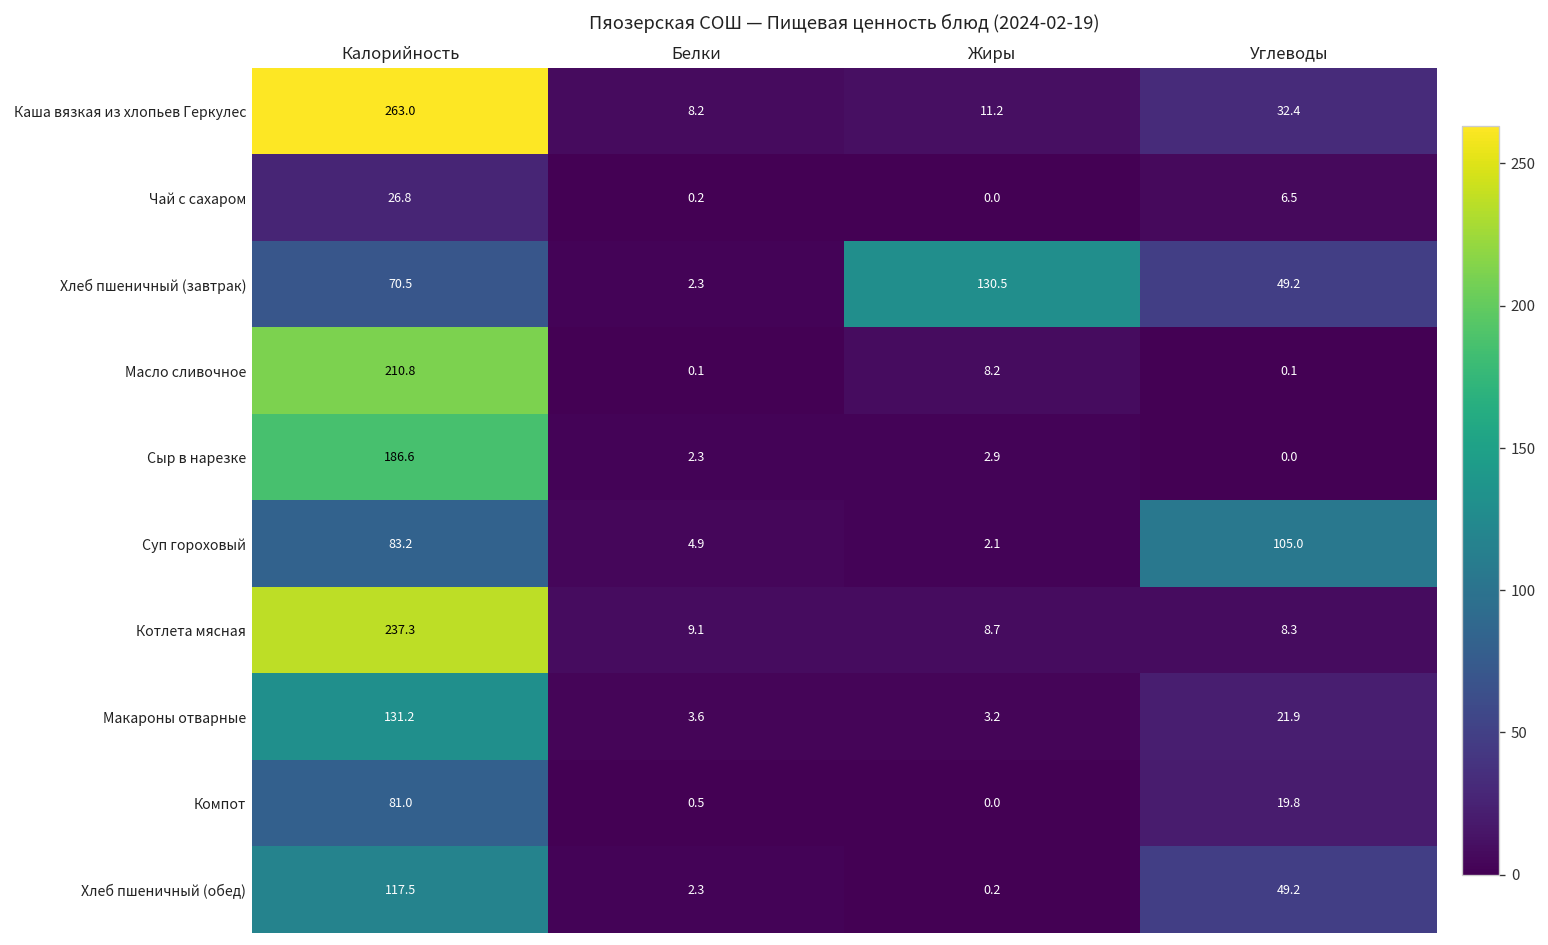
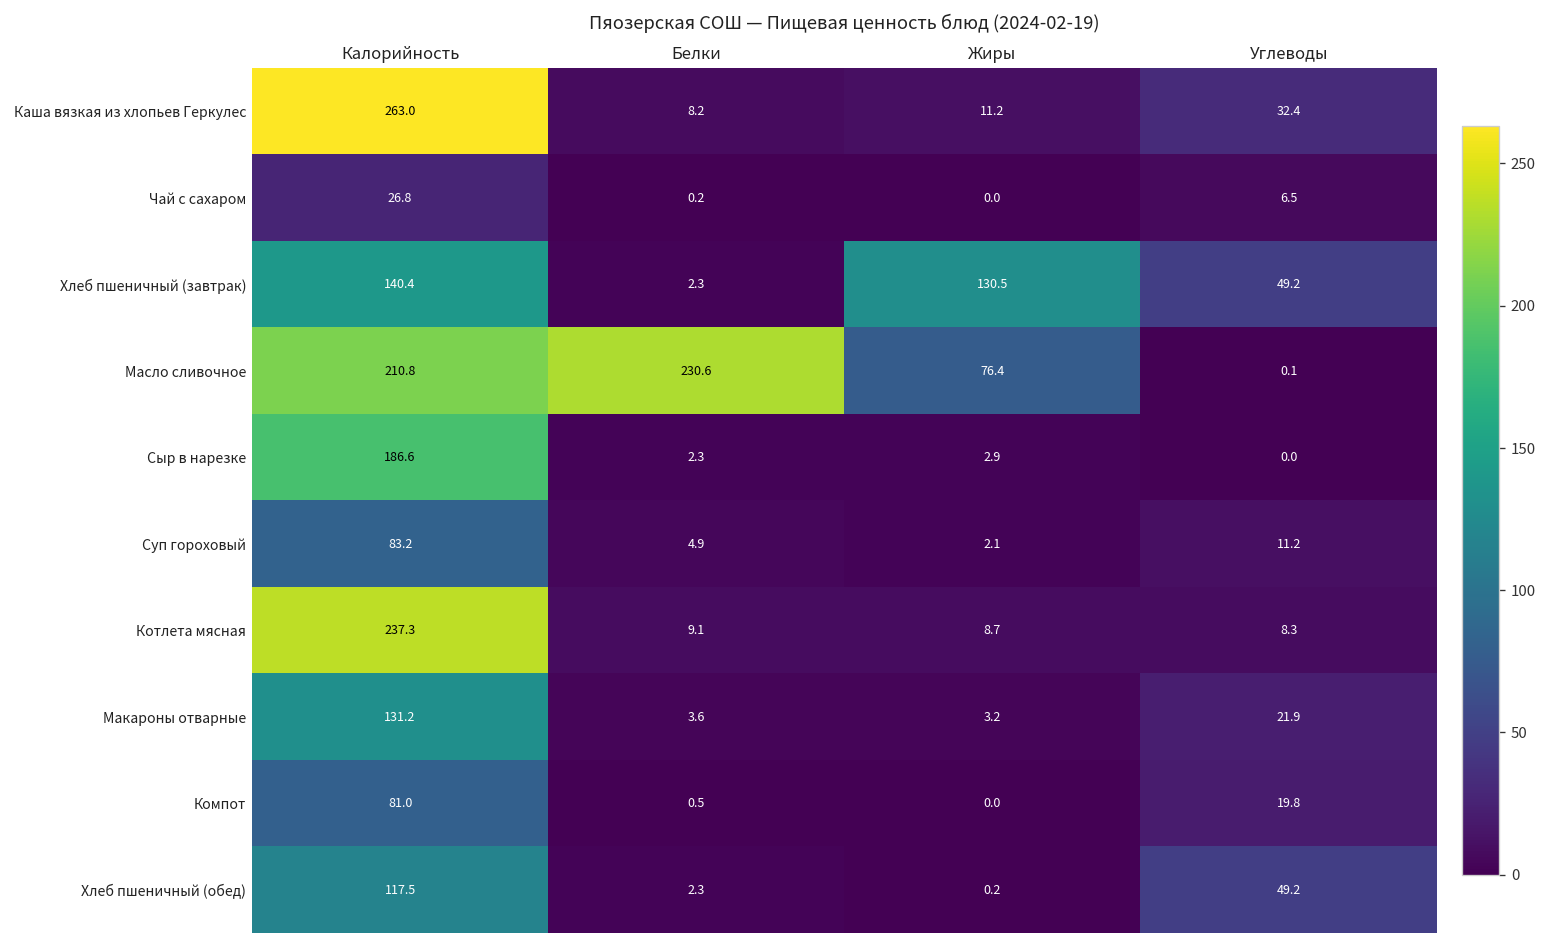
  {
    "Каша вязкая из хлопьев Геркулес": {
      "Калорийность": 263.0,
      "Белки": 8.2,
      "Жиры": 11.2,
      "Углеводы": 32.4
    },
    "Чай с сахаром": {
      "Калорийность": 26.8,
      "Белки": 0.2,
      "Жиры": 0.0,
      "Углеводы": 6.5
    },
    "Хлеб пшеничный (завтрак)": {
-     "Калорийность": 70.5,
+     "Калорийность": 140.4,
      "Белки": 2.3,
      "Жиры": 130.5,
      "Углеводы": 49.2
    },
    "Масло сливочное": {
      "Калорийность": 210.8,
-     "Белки": 0.1,
-     "Жиры": 8.2,
+     "Белки": 230.6,
+     "Жиры": 76.4,
      "Углеводы": 0.1
    },
    "Сыр в нарезке": {
      "Калорийность": 186.6,
      "Белки": 2.3,
      "Жиры": 2.9,
      "Углеводы": 0.0
    },
    "Суп гороховый": {
      "Калорийность": 83.2,
      "Белки": 4.9,
      "Жиры": 2.1,
-     "Углеводы": 105.0
+     "Углеводы": 11.2
    },
    "Котлета мясная": {
      "Калорийность": 237.3,
      "Белки": 9.1,
      "Жиры": 8.7,
      "Углеводы": 8.3
    },
    "Макароны отварные": {
      "Калорийность": 131.2,
      "Белки": 3.6,
      "Жиры": 3.2,
      "Углеводы": 21.9
    },
    "Компот": {
      "Калорийность": 81.0,
      "Белки": 0.5,
      "Жиры": 0.0,
      "Углеводы": 19.8
    },
    "Хлеб пшеничный (обед)": {
      "Калорийность": 117.5,
      "Белки": 2.3,
      "Жиры": 0.2,
      "Углеводы": 49.2
    }
  }
